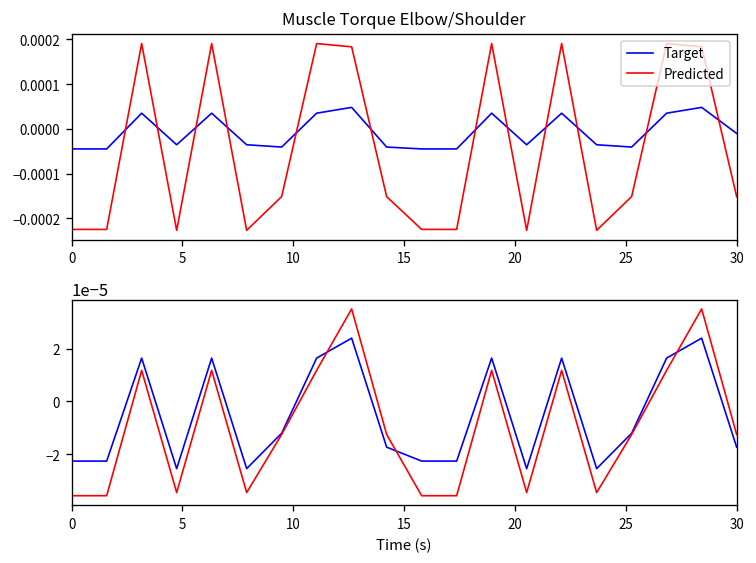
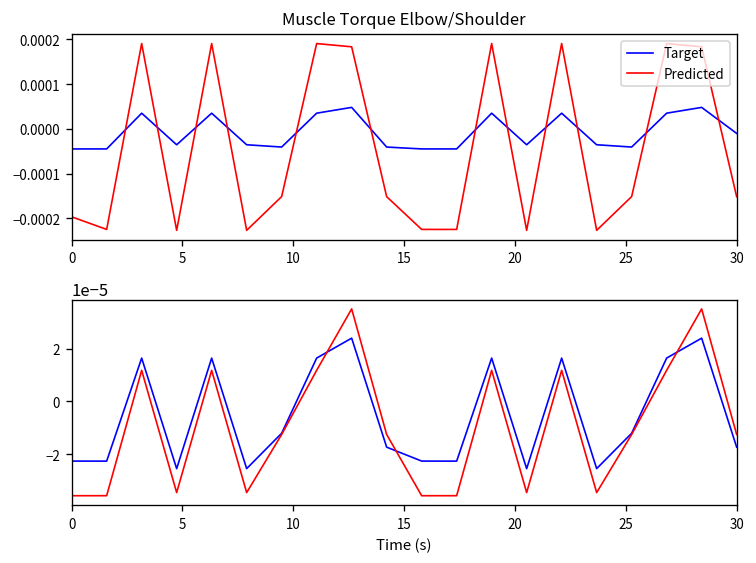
  {
    "Muscle Torque Elbow/Shoulder": {
      "Target": {
        "0": -0.00004,
        "30": -0.00001
      },
      "Predicted": {
-       "0": -0.00022,
+       "0": -0.00020,
        "30": -0.00015
      }
    }
  }
